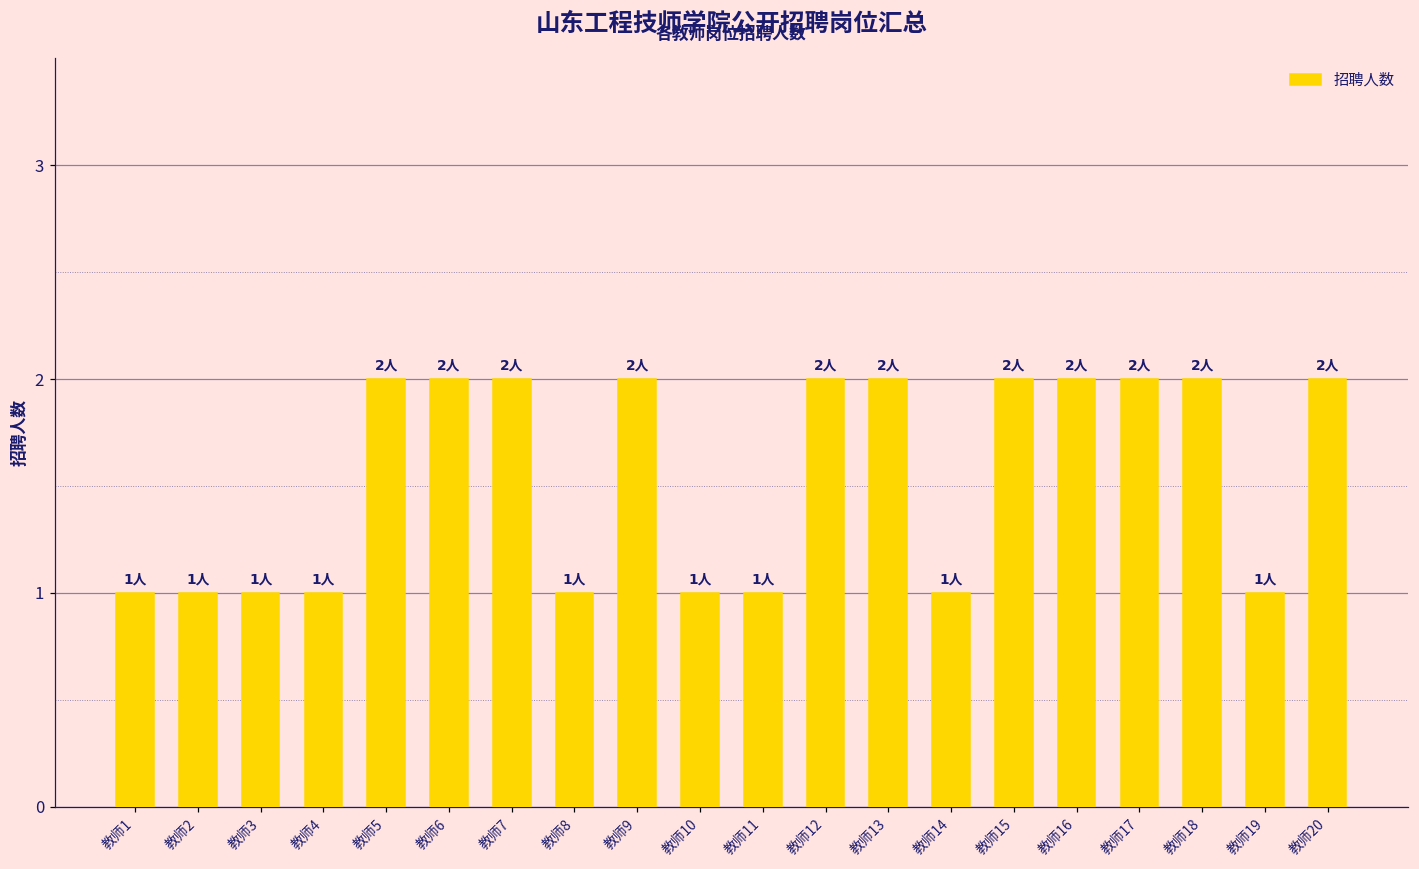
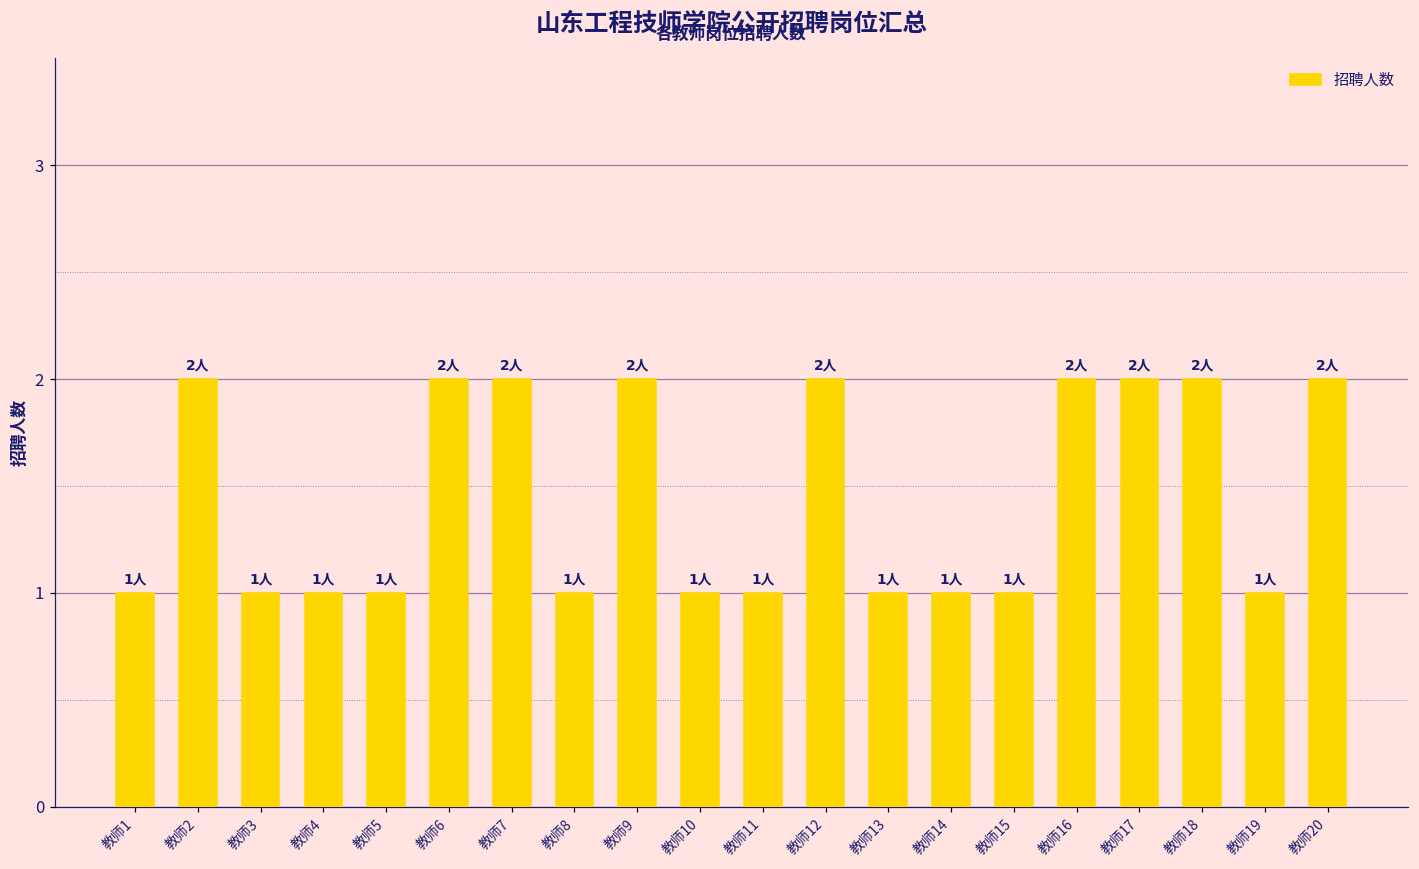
  {
    "教师1": "1人",
-   "教师2": "1人",
+   "教师2": "2人",
    "教师3": "1人",
    "教师4": "1人",
-   "教师5": "2人",
+   "教师5": "1人",
    "教师6": "2人",
    "教师7": "2人",
    "教师8": "1人",
    "教师9": "2人",
    "教师10": "1人",
    "教师11": "1人",
    "教师12": "2人",
-   "教师13": "2人",
+   "教师13": "1人",
    "教师14": "1人",
-   "教师15": "2人",
+   "教师15": "1人",
    "教师16": "2人",
    "教师17": "2人",
    "教师18": "2人",
    "教师19": "1人",
    "教师20": "2人"
  }
